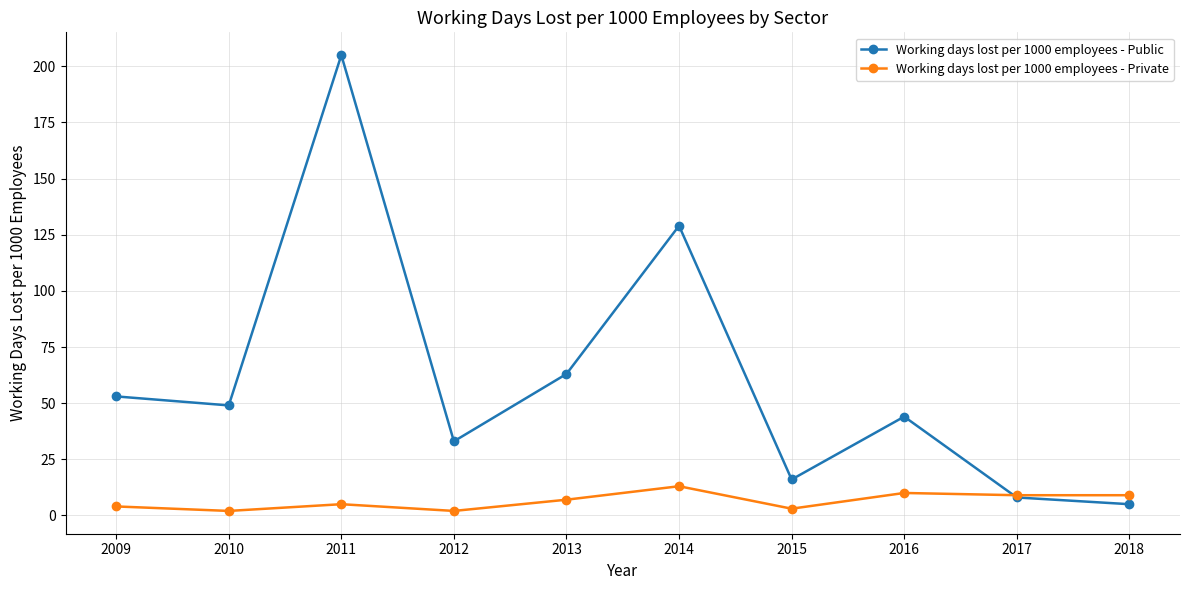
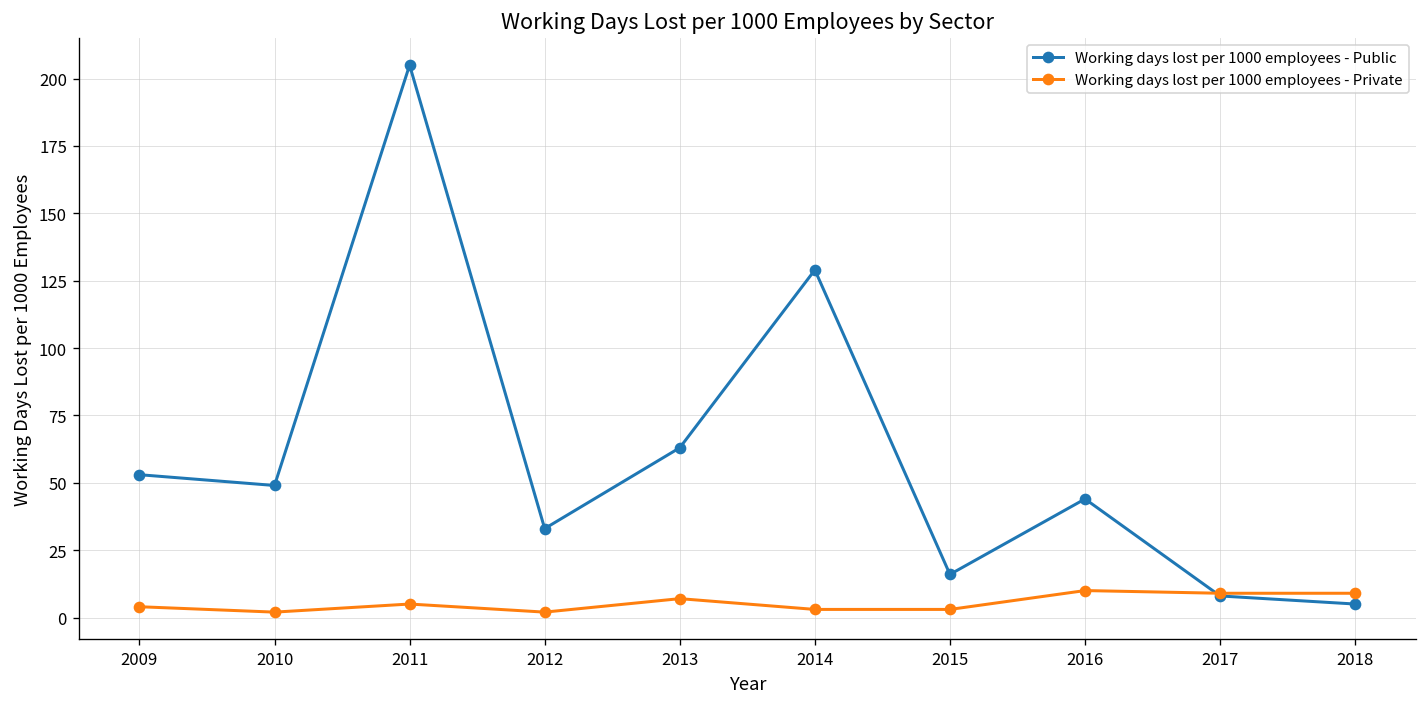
  {
    "Working days lost per 1000 employees - Public": {
      "2009": 53,
      "2010": 49,
      "2011": 205,
      "2012": 33,
      "2013": 63,
      "2014": 129,
      "2015": 16,
      "2016": 44,
      "2018": 5
    },
    "Working days lost per 1000 employees - Private": {
      "2009": 4,
      "2010": 2,
      "2011": 5,
      "2012": 2,
      "2013": 7,
-     "2014": 13,
+     "2014": 3,
      "2015": 3,
      "2016": 10,
      "2018": 9
    }
  }
